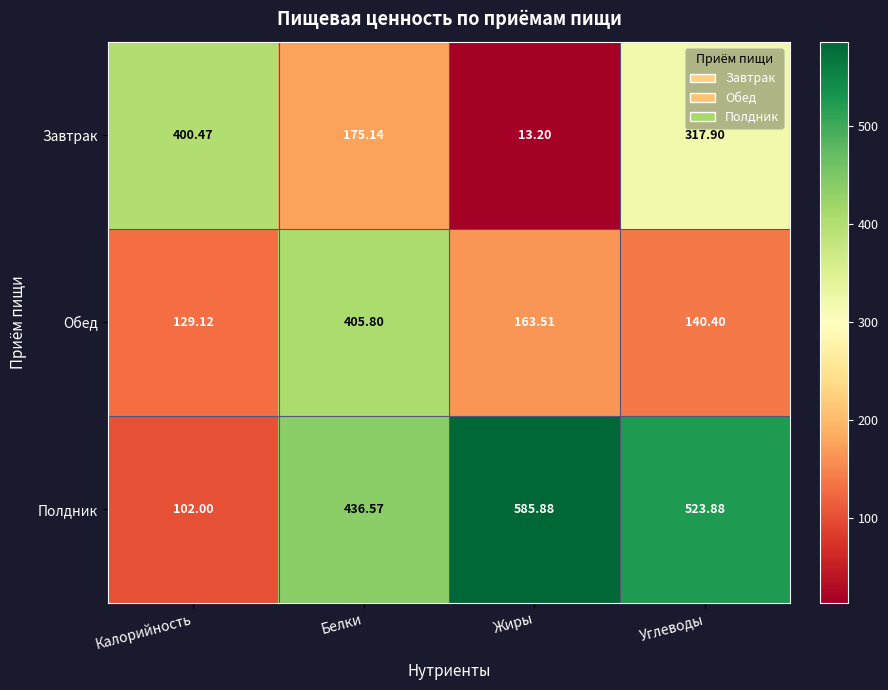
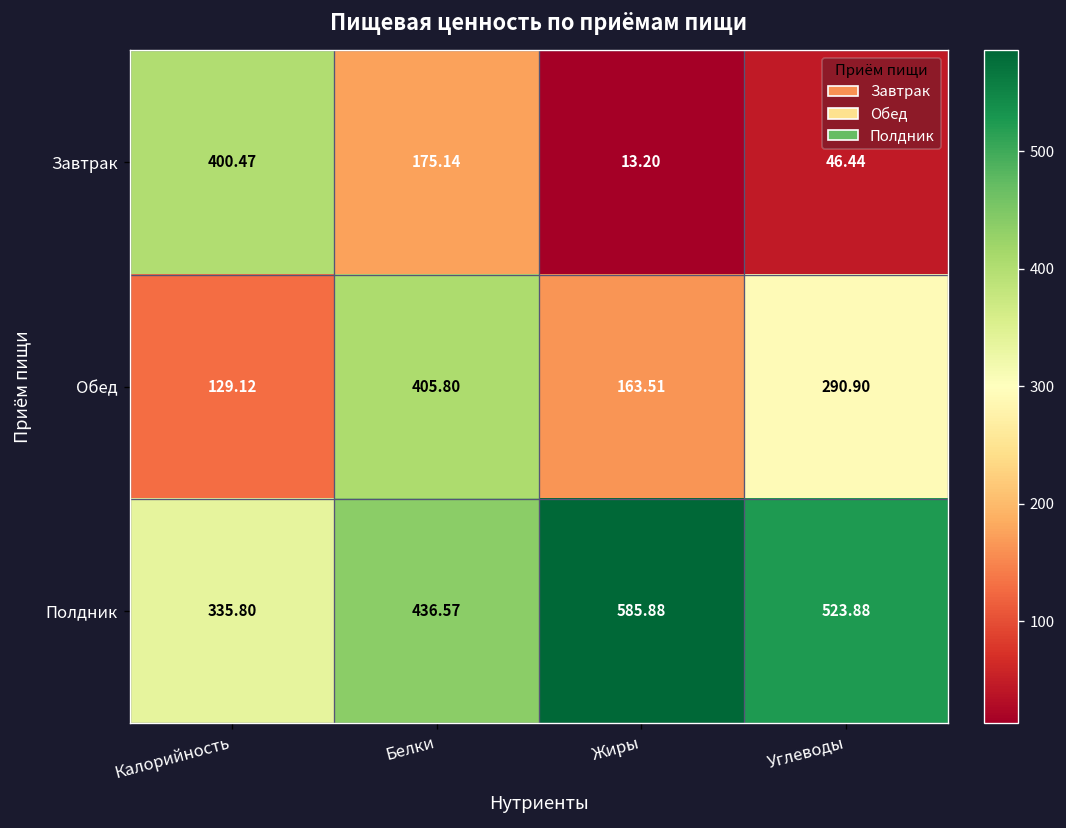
  {
    "Завтрак": {
      "Калорийность": 400.47,
      "Белки": 175.14,
      "Жиры": 13.20,
-     "Углеводы": 317.90
+     "Углеводы": 46.44
    },
    "Обед": {
      "Калорийность": 129.12,
      "Белки": 405.80,
      "Жиры": 163.51,
-     "Углеводы": 140.40
+     "Углеводы": 290.90
    },
    "Полдник": {
-     "Калорийность": 102.00,
+     "Калорийность": 335.80,
      "Белки": 436.57,
      "Жиры": 585.88,
      "Углеводы": 523.88
    }
  }
